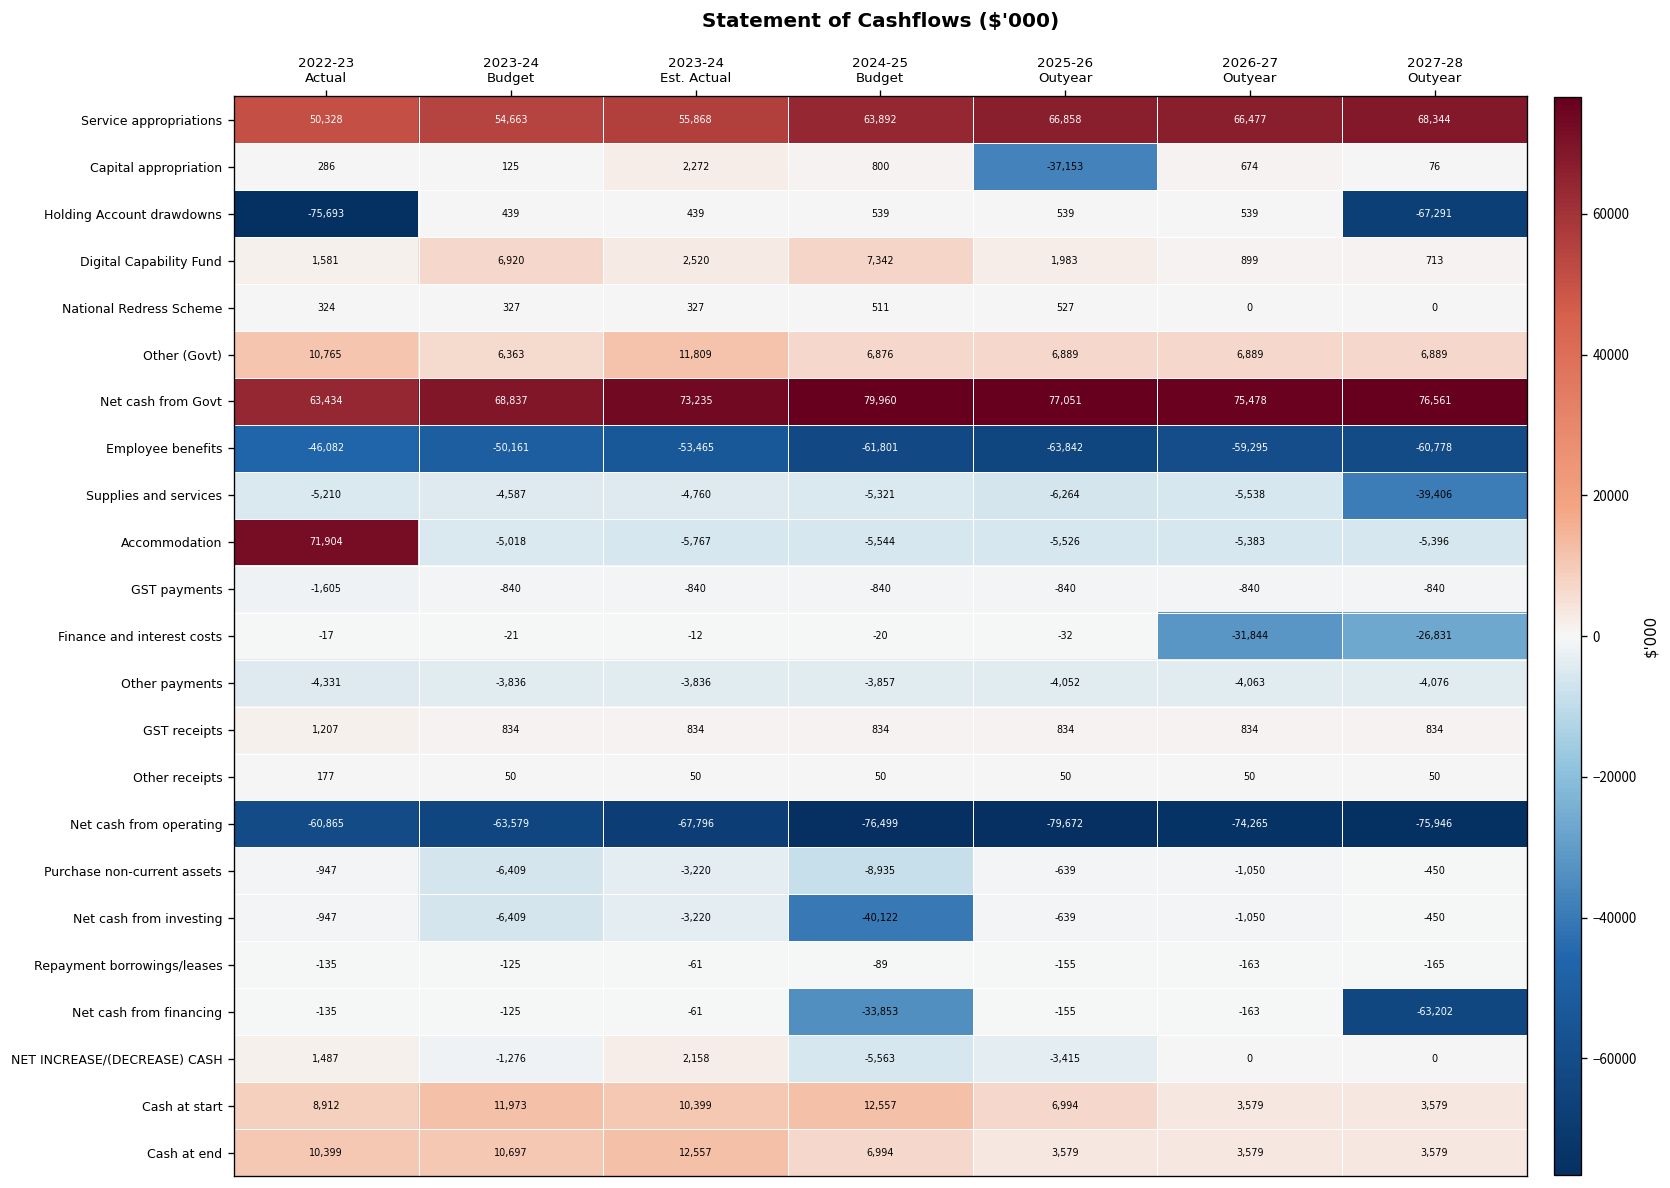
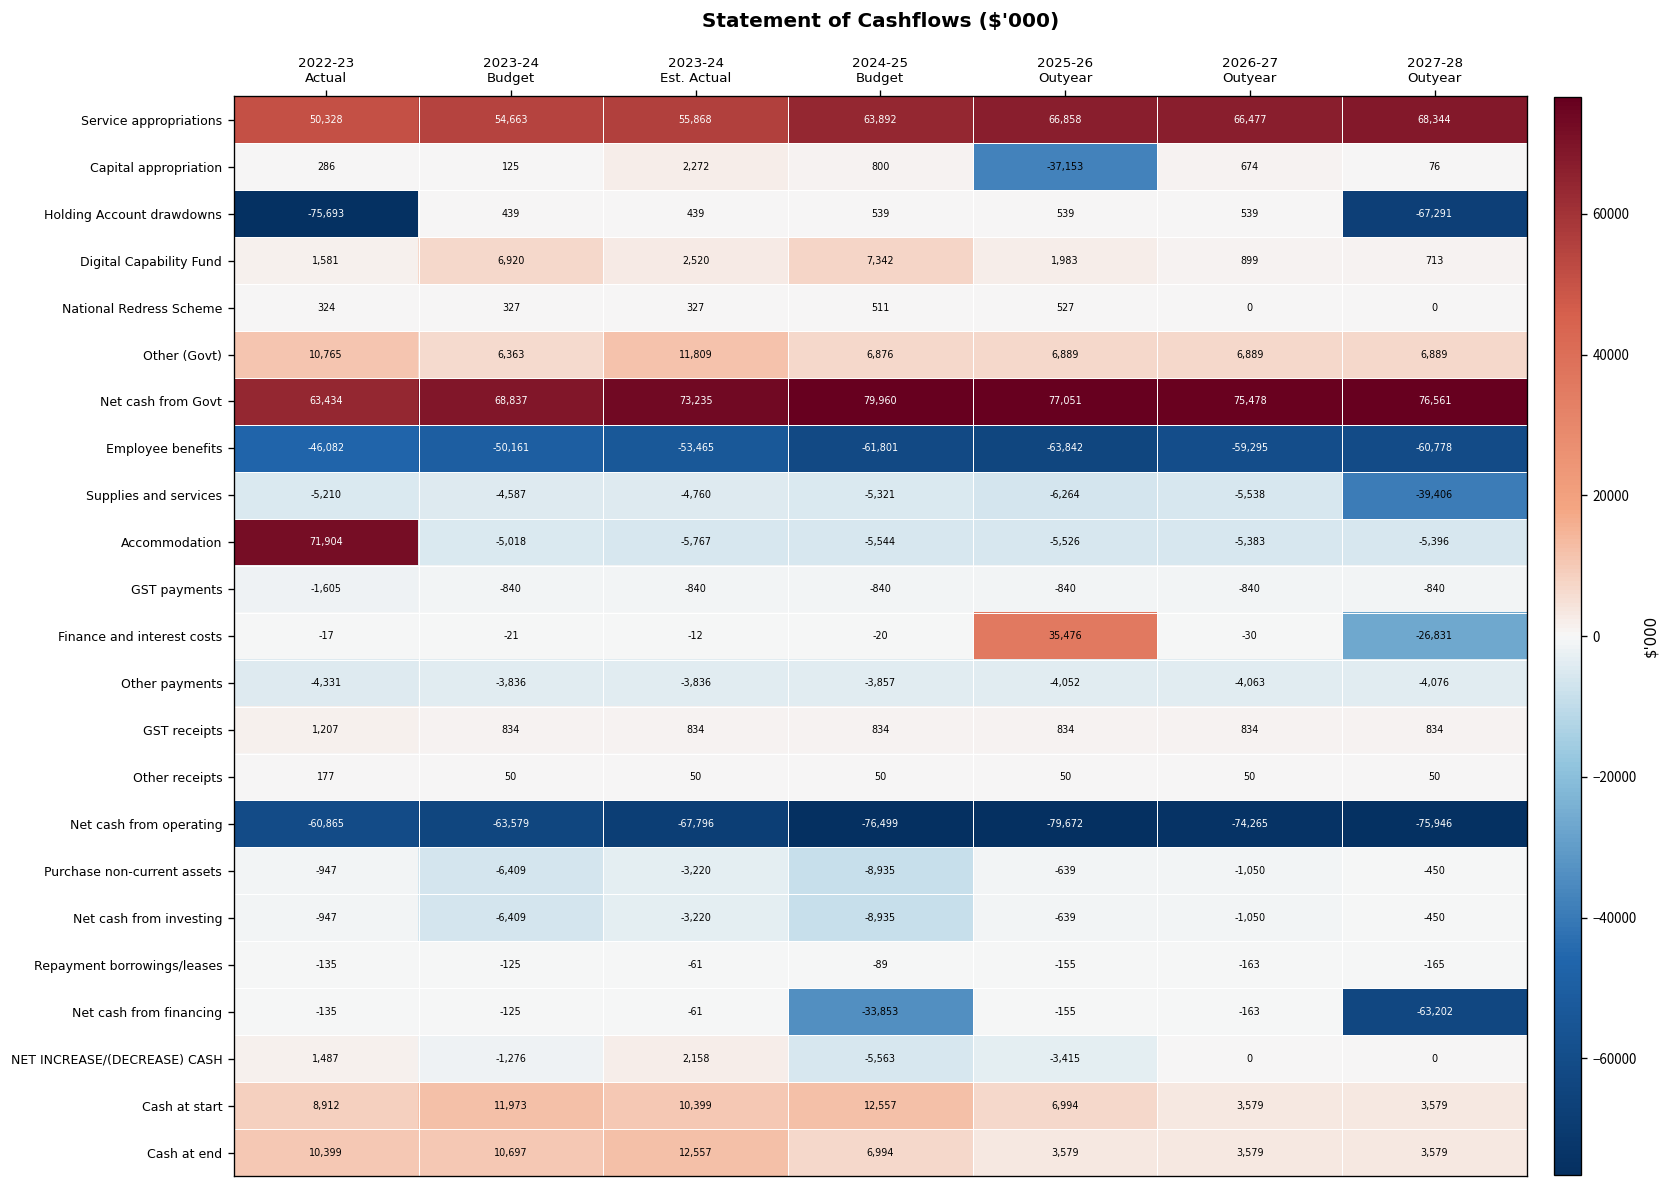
  {
    "Service appropriations": {
      "2022-23 Actual": "50,328",
      "2023-24 Budget": "54,663",
      "2023-24 Est. Actual": "55,868",
      "2024-25 Budget": "63,892",
      "2025-26 Outyear": "66,858",
      "2026-27 Outyear": "66,477",
      "2027-28 Outyear": "68,344"
    },
    "Capital appropriation": {
      "2022-23 Actual": "286",
      "2023-24 Budget": "125",
      "2023-24 Est. Actual": "2,272",
      "2024-25 Budget": "800",
      "2025-26 Outyear": "-37,153",
      "2026-27 Outyear": "674",
      "2027-28 Outyear": "76"
    },
    "Holding Account drawdowns": {
      "2022-23 Actual": "-75,693",
      "2023-24 Budget": "439",
      "2023-24 Est. Actual": "439",
      "2024-25 Budget": "539",
      "2025-26 Outyear": "539",
      "2026-27 Outyear": "539",
      "2027-28 Outyear": "-67,291"
    },
    "Digital Capability Fund": {
      "2022-23 Actual": "1,581",
      "2023-24 Budget": "6,920",
      "2023-24 Est. Actual": "2,520",
      "2024-25 Budget": "7,342",
      "2025-26 Outyear": "1,983",
      "2026-27 Outyear": "899",
      "2027-28 Outyear": "713"
    },
    "National Redress Scheme": {
      "2022-23 Actual": "324",
      "2023-24 Budget": "327",
      "2023-24 Est. Actual": "327",
      "2024-25 Budget": "511",
      "2025-26 Outyear": "527",
      "2026-27 Outyear": "0",
      "2027-28 Outyear": "0"
    },
    "Other (Govt)": {
      "2022-23 Actual": "10,765",
      "2023-24 Budget": "6,363",
      "2023-24 Est. Actual": "11,809",
      "2024-25 Budget": "6,876",
      "2025-26 Outyear": "6,889",
      "2026-27 Outyear": "6,889",
      "2027-28 Outyear": "6,889"
    },
    "Net cash from Govt": {
      "2022-23 Actual": "63,434",
      "2023-24 Budget": "68,837",
      "2023-24 Est. Actual": "73,235",
      "2024-25 Budget": "79,960",
      "2025-26 Outyear": "77,051",
      "2026-27 Outyear": "75,478",
      "2027-28 Outyear": "76,561"
    },
    "Employee benefits": {
      "2022-23 Actual": "-46,082",
      "2023-24 Budget": "-50,161",
      "2023-24 Est. Actual": "-53,465",
      "2024-25 Budget": "-61,801",
      "2025-26 Outyear": "-63,842",
      "2026-27 Outyear": "-59,295",
      "2027-28 Outyear": "-60,778"
    },
    "Supplies and services": {
      "2022-23 Actual": "-5,210",
      "2023-24 Budget": "-4,587",
      "2023-24 Est. Actual": "-4,760",
      "2024-25 Budget": "-5,321",
      "2025-26 Outyear": "-6,264",
      "2026-27 Outyear": "-5,538",
      "2027-28 Outyear": "-39,406"
    },
    "Accommodation": {
      "2022-23 Actual": "71,904",
      "2023-24 Budget": "-5,018",
      "2023-24 Est. Actual": "-5,767",
      "2024-25 Budget": "-5,544",
      "2025-26 Outyear": "-5,526",
      "2026-27 Outyear": "-5,383",
      "2027-28 Outyear": "-5,396"
    },
    "GST payments": {
      "2022-23 Actual": "-1,605",
      "2023-24 Budget": "-840",
      "2023-24 Est. Actual": "-840",
      "2024-25 Budget": "-840",
      "2025-26 Outyear": "-840",
      "2026-27 Outyear": "-840",
      "2027-28 Outyear": "-840"
    },
    "Finance and interest costs": {
      "2022-23 Actual": "-17",
      "2023-24 Budget": "-21",
      "2023-24 Est. Actual": "-12",
      "2024-25 Budget": "-20",
-     "2025-26 Outyear": "-32",
-     "2026-27 Outyear": "-31,844",
+     "2025-26 Outyear": "35,476",
+     "2026-27 Outyear": "-30",
      "2027-28 Outyear": "-26,831"
    },
    "Other payments": {
      "2022-23 Actual": "-4,331",
      "2023-24 Budget": "-3,836",
      "2023-24 Est. Actual": "-3,836",
      "2024-25 Budget": "-3,857",
      "2025-26 Outyear": "-4,052",
      "2026-27 Outyear": "-4,063",
      "2027-28 Outyear": "-4,076"
    },
    "GST receipts": {
      "2022-23 Actual": "1,207",
      "2023-24 Budget": "834",
      "2023-24 Est. Actual": "834",
      "2024-25 Budget": "834",
      "2025-26 Outyear": "834",
      "2026-27 Outyear": "834",
      "2027-28 Outyear": "834"
    },
    "Other receipts": {
      "2022-23 Actual": "177",
      "2023-24 Budget": "50",
      "2023-24 Est. Actual": "50",
      "2024-25 Budget": "50",
      "2025-26 Outyear": "50",
      "2026-27 Outyear": "50",
      "2027-28 Outyear": "50"
    },
    "Net cash from operating": {
      "2022-23 Actual": "-60,865",
      "2023-24 Budget": "-63,579",
      "2023-24 Est. Actual": "-67,796",
      "2024-25 Budget": "-76,499",
      "2025-26 Outyear": "-79,672",
      "2026-27 Outyear": "-74,265",
      "2027-28 Outyear": "-75,946"
    },
    "Purchase non-current assets": {
      "2022-23 Actual": "-947",
      "2023-24 Budget": "-6,409",
      "2023-24 Est. Actual": "-3,220",
      "2024-25 Budget": "-8,935",
      "2025-26 Outyear": "-639",
      "2026-27 Outyear": "-1,050",
      "2027-28 Outyear": "-450"
    },
    "Net cash from investing": {
      "2022-23 Actual": "-947",
      "2023-24 Budget": "-6,409",
      "2023-24 Est. Actual": "-3,220",
-     "2024-25 Budget": "-40,122",
+     "2024-25 Budget": "-8,935",
      "2025-26 Outyear": "-639",
      "2026-27 Outyear": "-1,050",
      "2027-28 Outyear": "-450"
    },
    "Repayment borrowings/leases": {
      "2022-23 Actual": "-135",
      "2023-24 Budget": "-125",
      "2023-24 Est. Actual": "-61",
      "2024-25 Budget": "-89",
      "2025-26 Outyear": "-155",
      "2026-27 Outyear": "-163",
      "2027-28 Outyear": "-165"
    },
    "Net cash from financing": {
      "2022-23 Actual": "-135",
      "2023-24 Budget": "-125",
      "2023-24 Est. Actual": "-61",
      "2024-25 Budget": "-33,853",
      "2025-26 Outyear": "-155",
      "2026-27 Outyear": "-163",
      "2027-28 Outyear": "-63,202"
    },
    "NET INCREASE/(DECREASE) CASH": {
      "2022-23 Actual": "1,487",
      "2023-24 Budget": "-1,276",
      "2023-24 Est. Actual": "2,158",
      "2024-25 Budget": "-5,563",
      "2025-26 Outyear": "-3,415",
      "2026-27 Outyear": "0",
      "2027-28 Outyear": "0"
    },
    "Cash at start": {
      "2022-23 Actual": "8,912",
      "2023-24 Budget": "11,973",
      "2023-24 Est. Actual": "10,399",
      "2024-25 Budget": "12,557",
      "2025-26 Outyear": "6,994",
      "2026-27 Outyear": "3,579",
      "2027-28 Outyear": "3,579"
    },
    "Cash at end": {
      "2022-23 Actual": "10,399",
      "2023-24 Budget": "10,697",
      "2023-24 Est. Actual": "12,557",
      "2024-25 Budget": "6,994",
      "2025-26 Outyear": "3,579",
      "2026-27 Outyear": "3,579",
      "2027-28 Outyear": "3,579"
    }
  }
